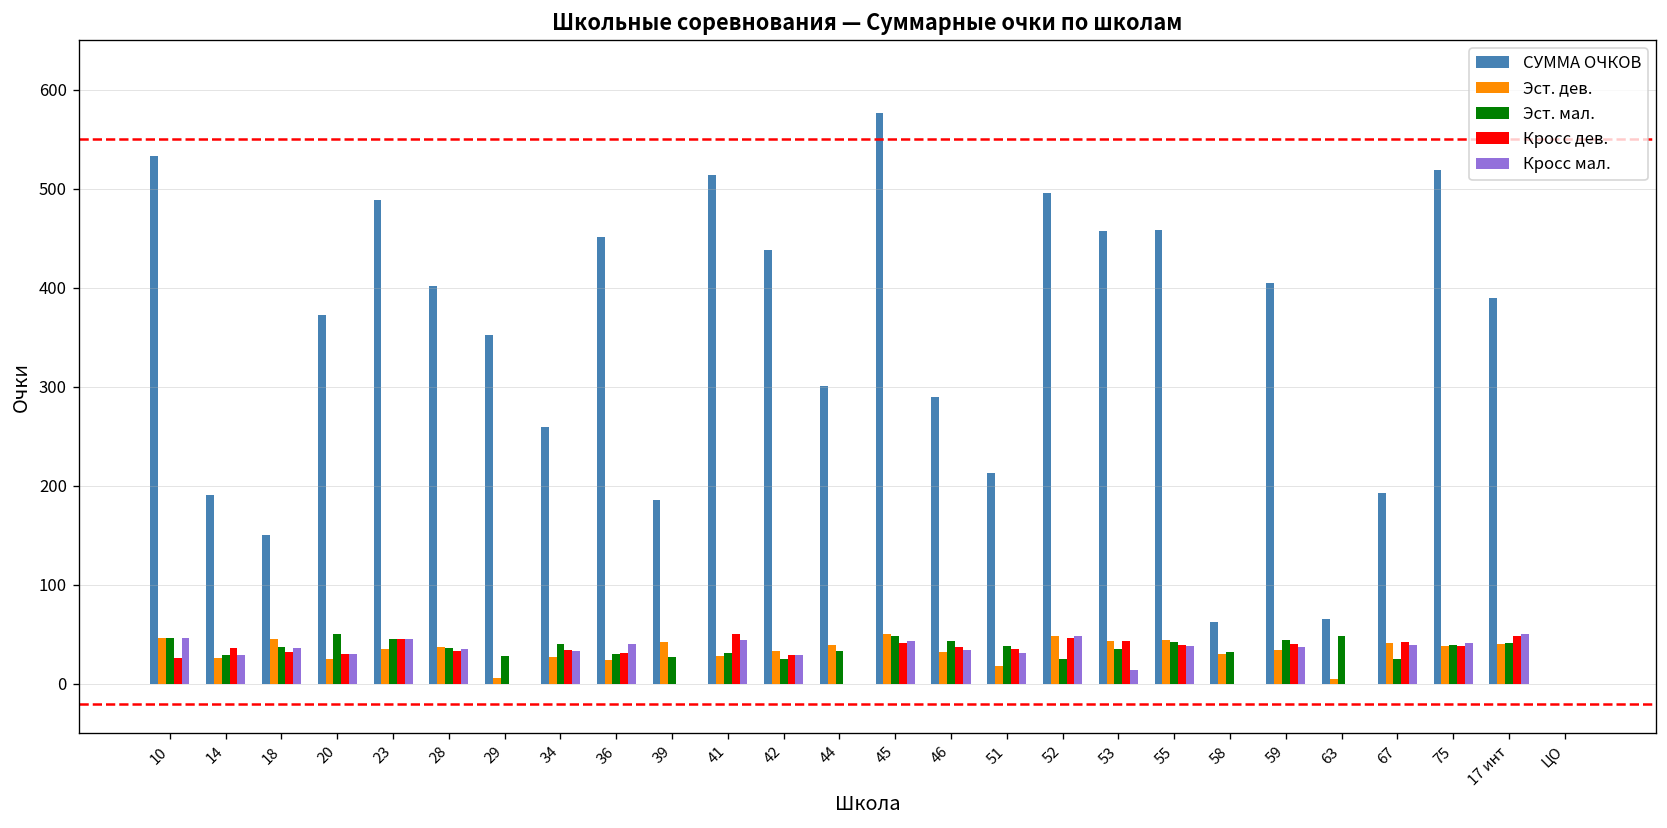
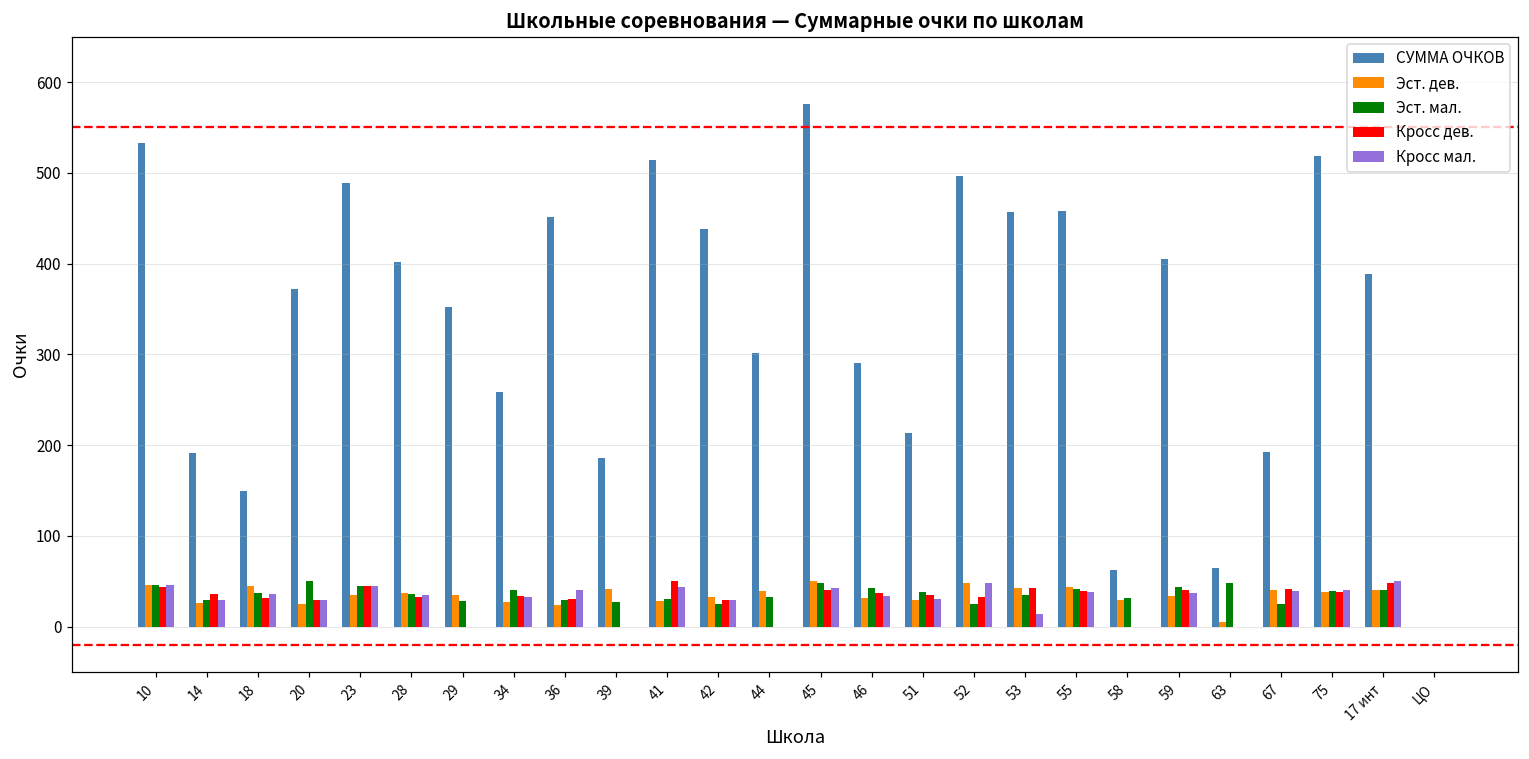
  {
    "СУММА ОЧКОВ": {
      "10": 530,
      "14": 190,
      "18": 150,
      "20": 370,
      "23": 490,
      "28": 400,
      "29": 350,
      "34": 260,
      "36": 450,
      "39": 190,
      "41": 510,
      "42": 440,
      "44": 300,
      "45": 580,
      "46": 290,
      "51": 210,
      "52": 500,
      "53": 460,
      "55": 460,
      "58": 60,
      "59": 410,
      "63": 70,
      "67": 190,
      "75": 520,
      "17 инт": 390,
      "ЦО": 0
    },
    "Эст. дев.": {
      "10": 50,
      "14": 30,
      "18": 50,
      "20": 30,
      "23": 40,
      "28": 40,
-     "29": 10,
+     "29": 40,
      "34": 30,
      "36": 20,
      "39": 40,
      "41": 30,
      "42": 30,
      "44": 40,
      "45": 50,
      "46": 30,
-     "51": 20,
+     "51": 30,
      "52": 50,
      "53": 40,
      "55": 40,
      "58": 30,
      "59": 30,
      "63": 10,
      "67": 40,
      "75": 40,
      "17 инт": 40,
      "ЦО": 0
    },
    "Эст. мал.": {
      "10": 50,
      "14": 30,
      "18": 40,
      "20": 50,
      "23": 50,
      "28": 40,
      "29": 30,
      "34": 40,
      "36": 30,
      "39": 30,
      "41": 30,
      "42": 30,
      "44": 30,
      "45": 50,
      "46": 40,
      "51": 40,
      "52": 30,
      "53": 40,
      "55": 40,
      "58": 30,
      "59": 40,
      "63": 50,
      "67": 30,
      "75": 40,
      "17 инт": 40,
      "ЦО": 0
    },
    "Кросс дев.": {
-     "10": 30,
+     "10": 40,
      "14": 40,
      "18": 30,
      "20": 30,
      "23": 50,
      "28": 30,
      "29": 0,
      "34": 30,
      "36": 30,
      "39": 0,
      "41": 50,
      "42": 30,
      "44": 0,
      "45": 40,
      "46": 40,
      "51": 40,
-     "52": 50,
+     "52": 30,
      "53": 40,
      "55": 40,
      "58": 0,
      "59": 40,
      "63": 0,
      "67": 40,
      "75": 40,
      "17 инт": 50,
      "ЦО": 0
    },
    "Кросс мал.": {
      "10": 50,
      "14": 30,
      "18": 40,
      "20": 30,
      "23": 50,
      "28": 40,
      "29": 0,
      "34": 30,
      "36": 40,
      "39": 0,
      "41": 40,
      "42": 30,
      "44": 0,
      "45": 40,
      "46": 30,
      "51": 30,
      "52": 50,
      "53": 10,
      "55": 40,
      "58": 0,
      "59": 40,
      "63": 0,
      "67": 40,
      "75": 40,
      "17 инт": 50,
      "ЦО": 0
    }
  }
